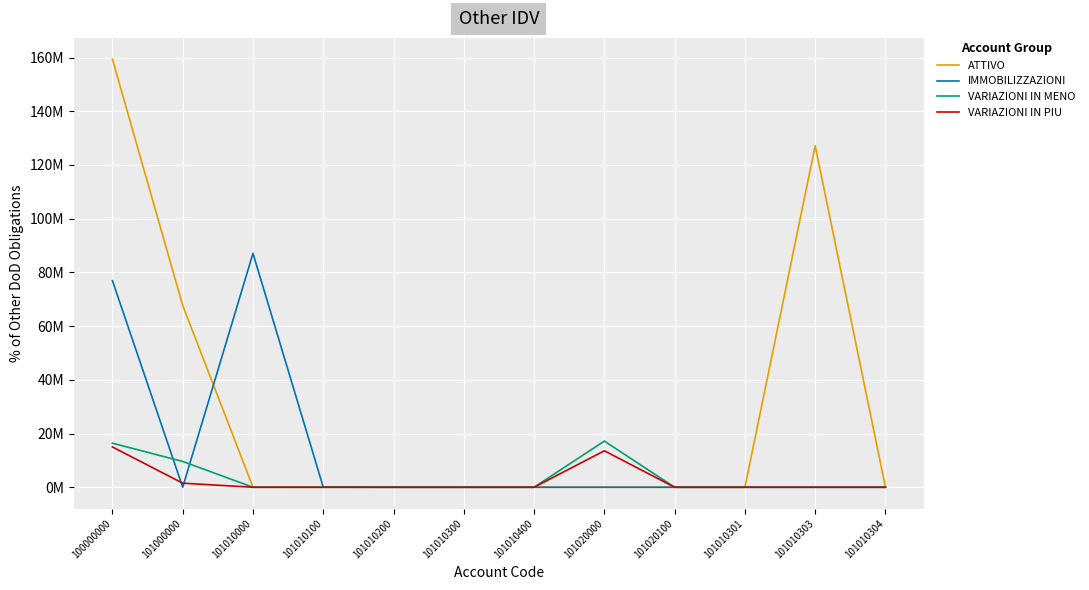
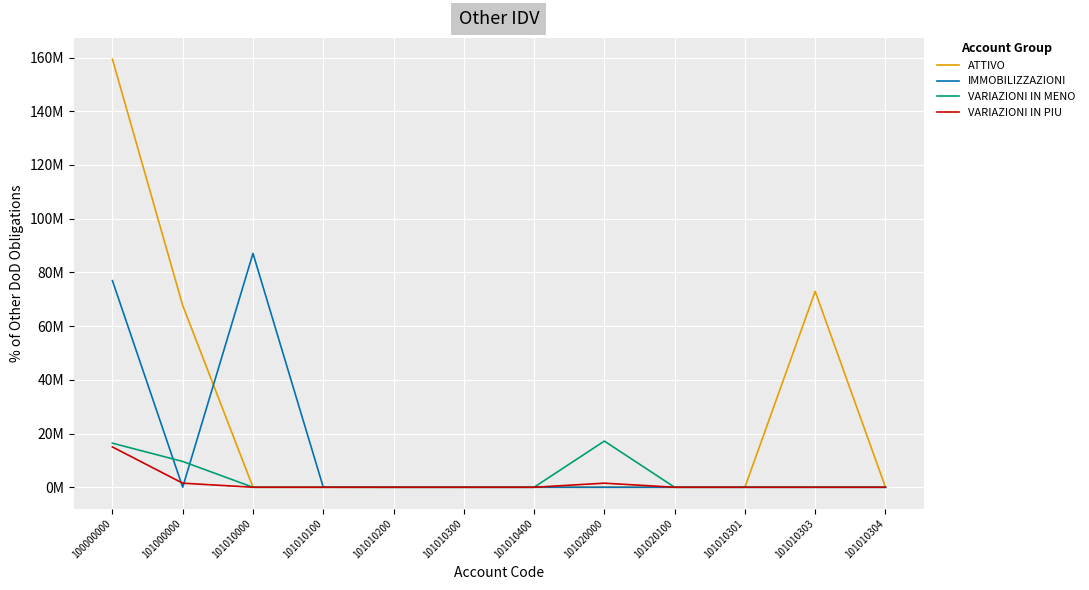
  {
    "ATTIVO": {
      "100000000": 159000000,
      "101000000": 68000000,
-     "101010303": 127000000
+     "101010303": 73000000
    },
    "IMMOBILIZZAZIONI": {
      "100000000": 77000000,
      "101000000": 0,
      "101010000": 87000000
    },
    "VARIAZIONI IN MENO": {
      "100000000": 16000000,
      "101000000": 10000000,
      "101020000": 17000000
    },
    "VARIAZIONI IN PIU": {
      "100000000": 15000000,
      "101000000": 2000000,
-     "101020000": 14000000
+     "101020000": 2000000
    }
  }
